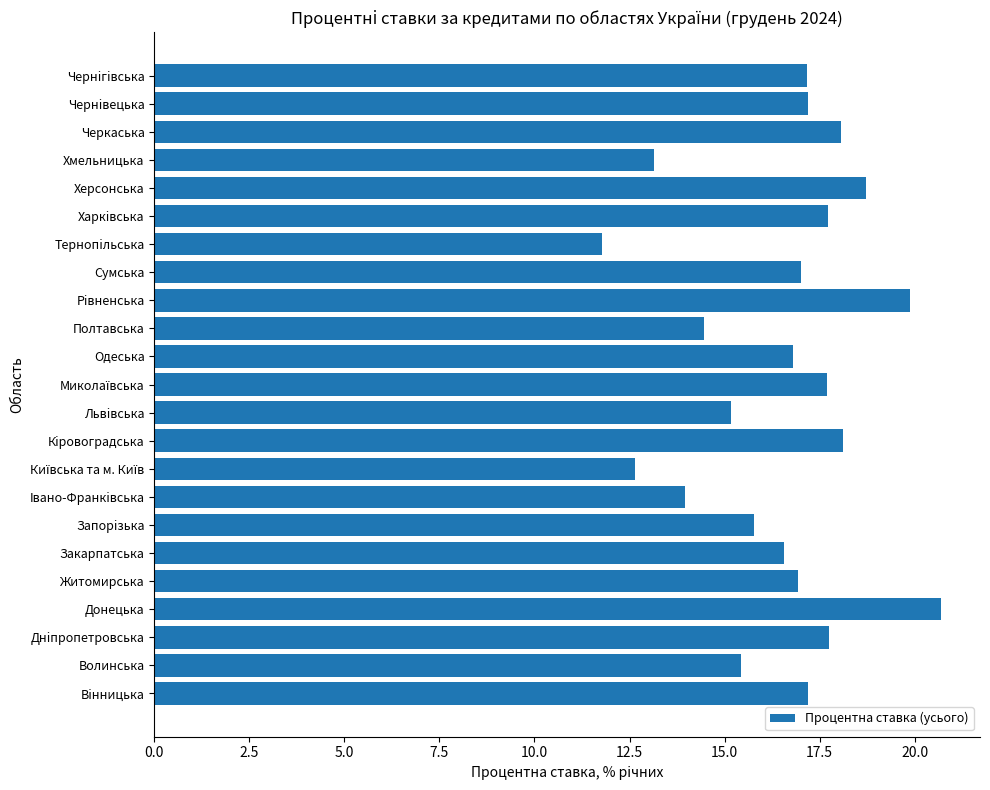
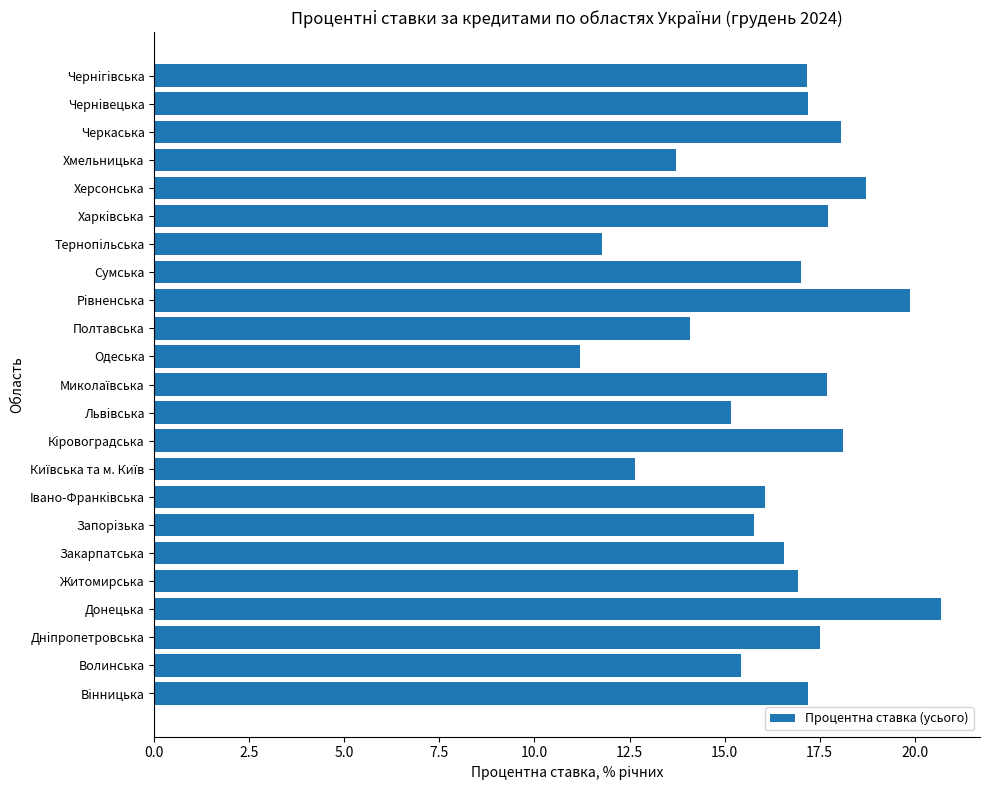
  {
    "Чернiгiвська": 17.2,
    "Чернiвецька": 17.2,
    "Черкаська": 18.1,
-   "Хмельницька": 13.1,
+   "Хмельницька": 13.7,
    "Херсонська": 18.7,
    "Харкiвська": 17.7,
    "Тернопiльська": 11.8,
    "Сумська": 17.0,
    "Рiвненська": 19.9,
-   "Полтавська": 14.5,
-   "Одеська": 16.8,
+   "Полтавська": 14.1,
+   "Одеська": 11.2,
    "Миколаївська": 17.7,
    "Львiвська": 15.2,
    "Кiровоградська": 18.1,
    "Київська та м. Київ": 12.6,
-   "Iвано-Франкiвська": 14.0,
+   "Iвано-Франкiвська": 16.1,
    "Запорiзька": 15.8,
    "Закарпатська": 16.6,
    "Житомирська": 16.9,
    "Донецька": 20.7,
-   "Днiпропетровська": 17.7,
+   "Днiпропетровська": 17.5,
    "Волинська": 15.4,
    "Вiнницька": 17.2
  }
